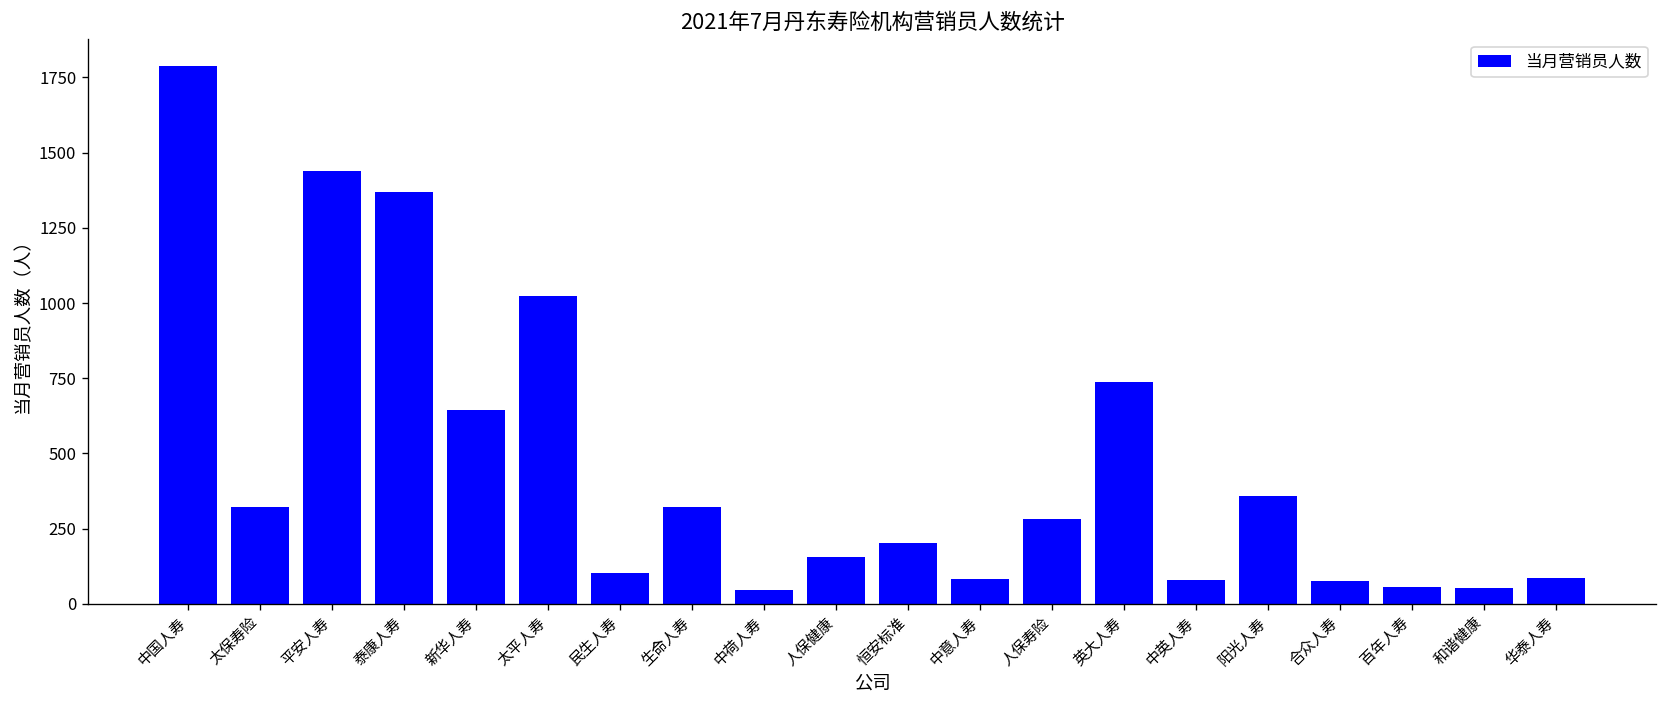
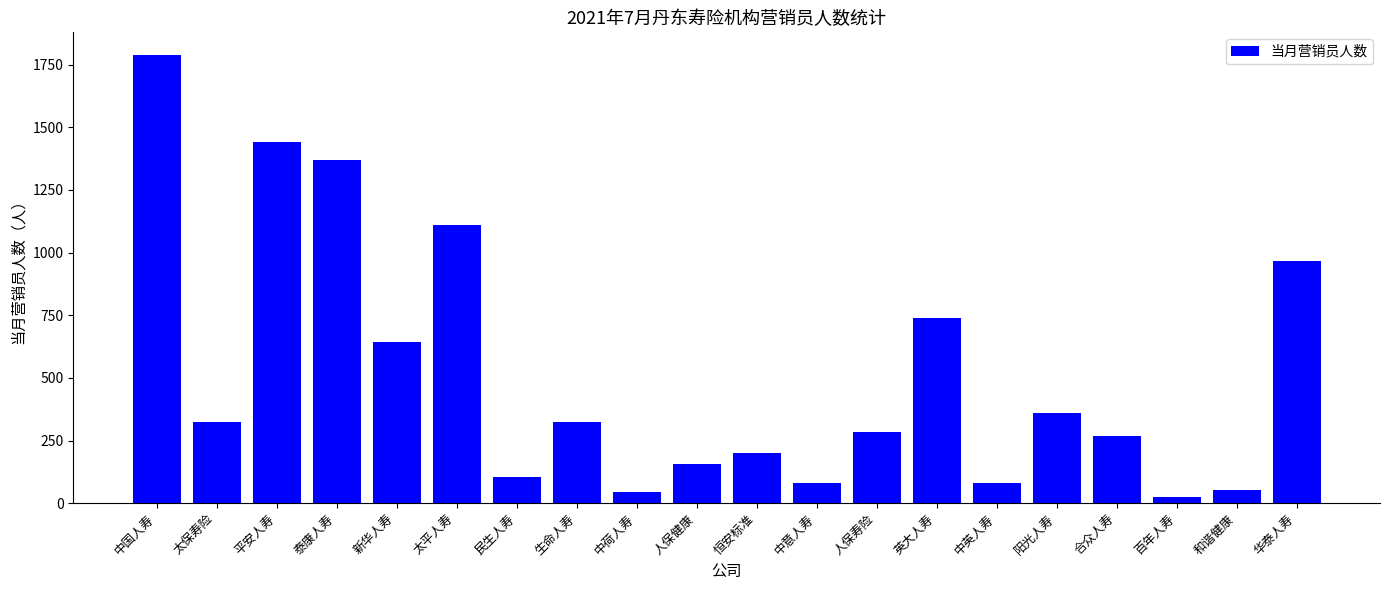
  {
    "中国人寿": 1790,
    "太保寿险": 320,
    "平安人寿": 1440,
    "泰康人寿": 1370,
    "新华人寿": 650,
-   "太平人寿": 1020,
+   "太平人寿": 1110,
    "民生人寿": 100,
    "生命人寿": 320,
    "中荷人寿": 50,
    "人保健康": 160,
    "恒安标准": 200,
    "中意人寿": 80,
    "人保寿险": 280,
    "英大人寿": 740,
    "中英人寿": 80,
    "阳光人寿": 360,
-   "合众人寿": 80,
-   "百年人寿": 60,
+   "合众人寿": 270,
+   "百年人寿": 20,
    "和谐健康": 50,
-   "华泰人寿": 90
+   "华泰人寿": 970
  }
